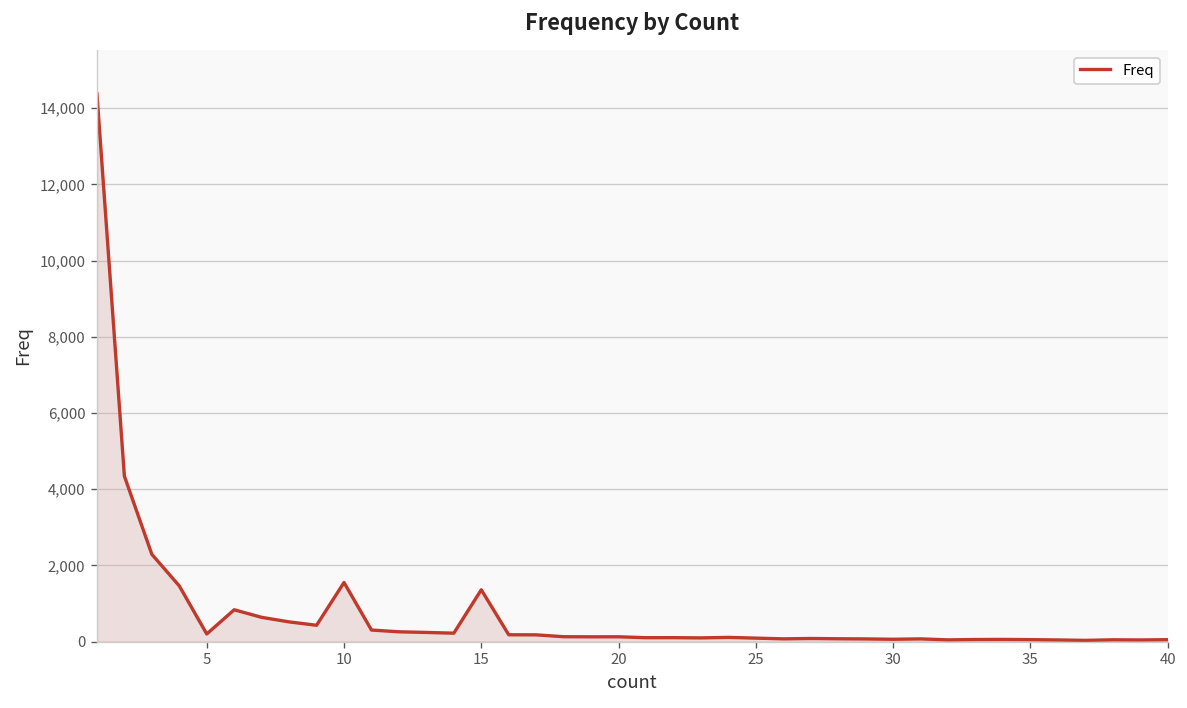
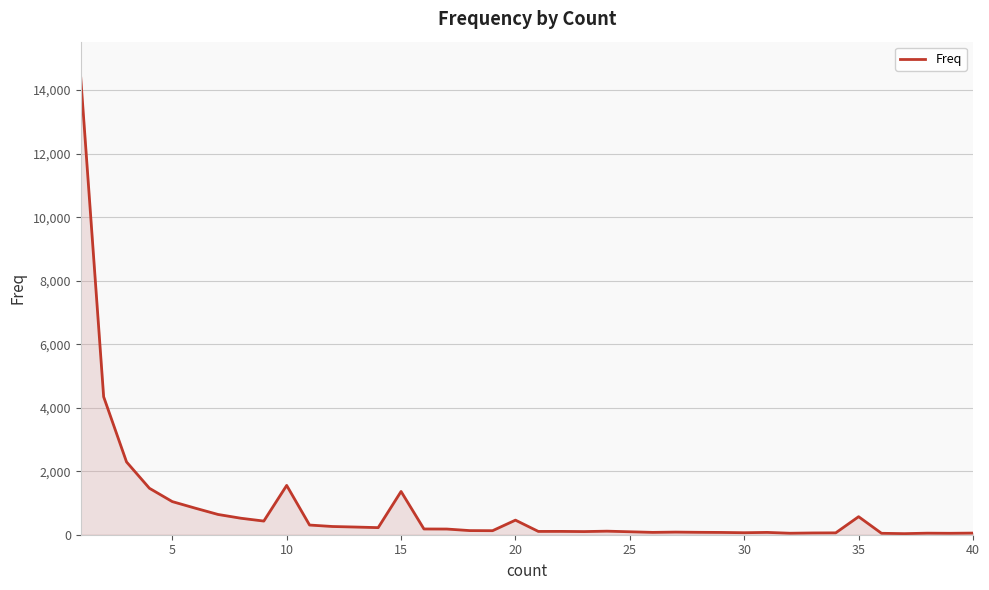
  {
-   "5": "200",
+   "5": "1,000",
    "10": "1,600",
    "15": "1,400",
-   "20": "100",
+   "20": "500",
    "25": "100",
    "30": "100",
-   "35": "100",
+   "35": "600",
    "40": "100"
  }
